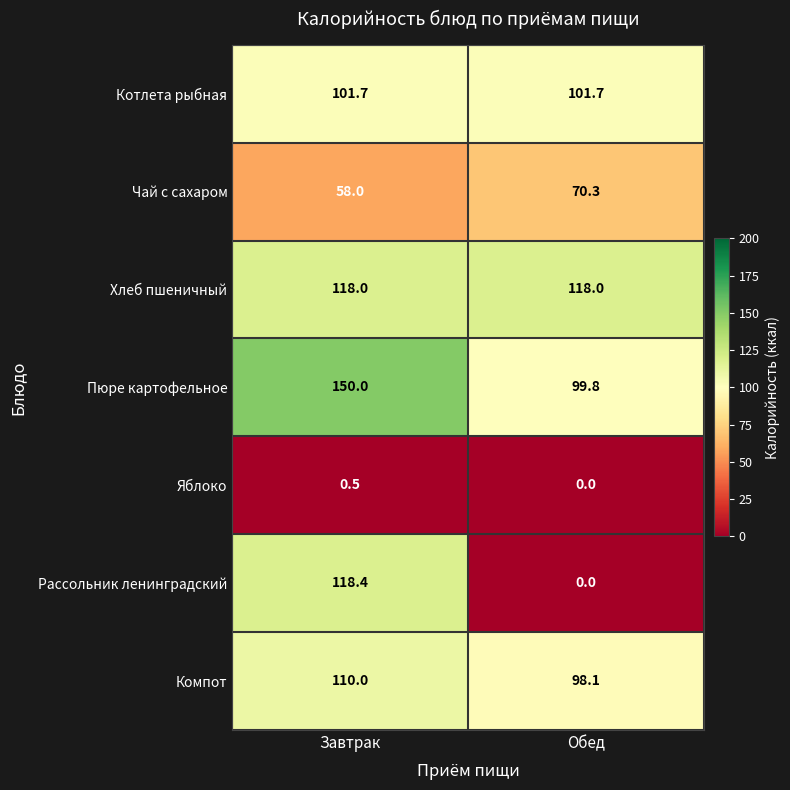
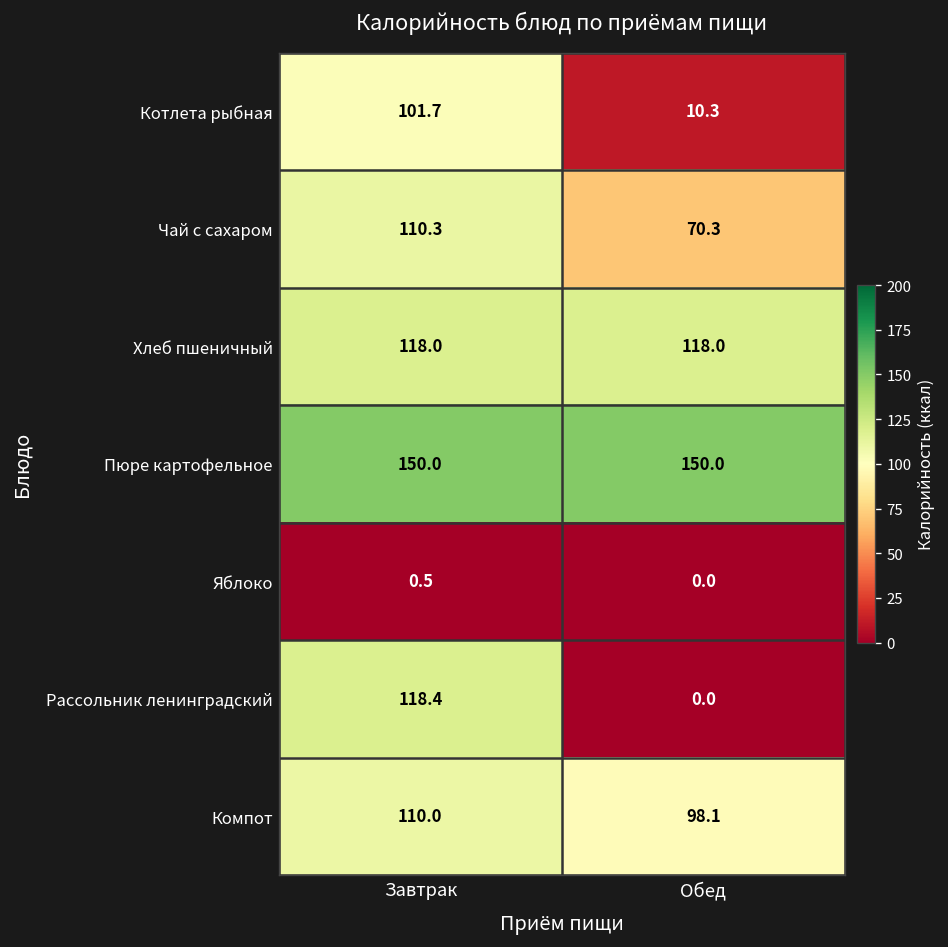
  {
    "Котлета рыбная": {
      "Завтрак": 101.7,
-     "Обед": 101.7
+     "Обед": 10.3
    },
    "Чай с сахаром": {
-     "Завтрак": 58.0,
+     "Завтрак": 110.3,
      "Обед": 70.3
    },
    "Хлеб пшеничный": {
      "Завтрак": 118.0,
      "Обед": 118.0
    },
    "Пюре картофельное": {
      "Завтрак": 150.0,
-     "Обед": 99.8
+     "Обед": 150.0
    },
    "Яблоко": {
      "Завтрак": 0.5,
      "Обед": 0.0
    },
    "Рассольник ленинградский": {
      "Завтрак": 118.4,
      "Обед": 0.0
    },
    "Компот": {
      "Завтрак": 110.0,
      "Обед": 98.1
    }
  }
